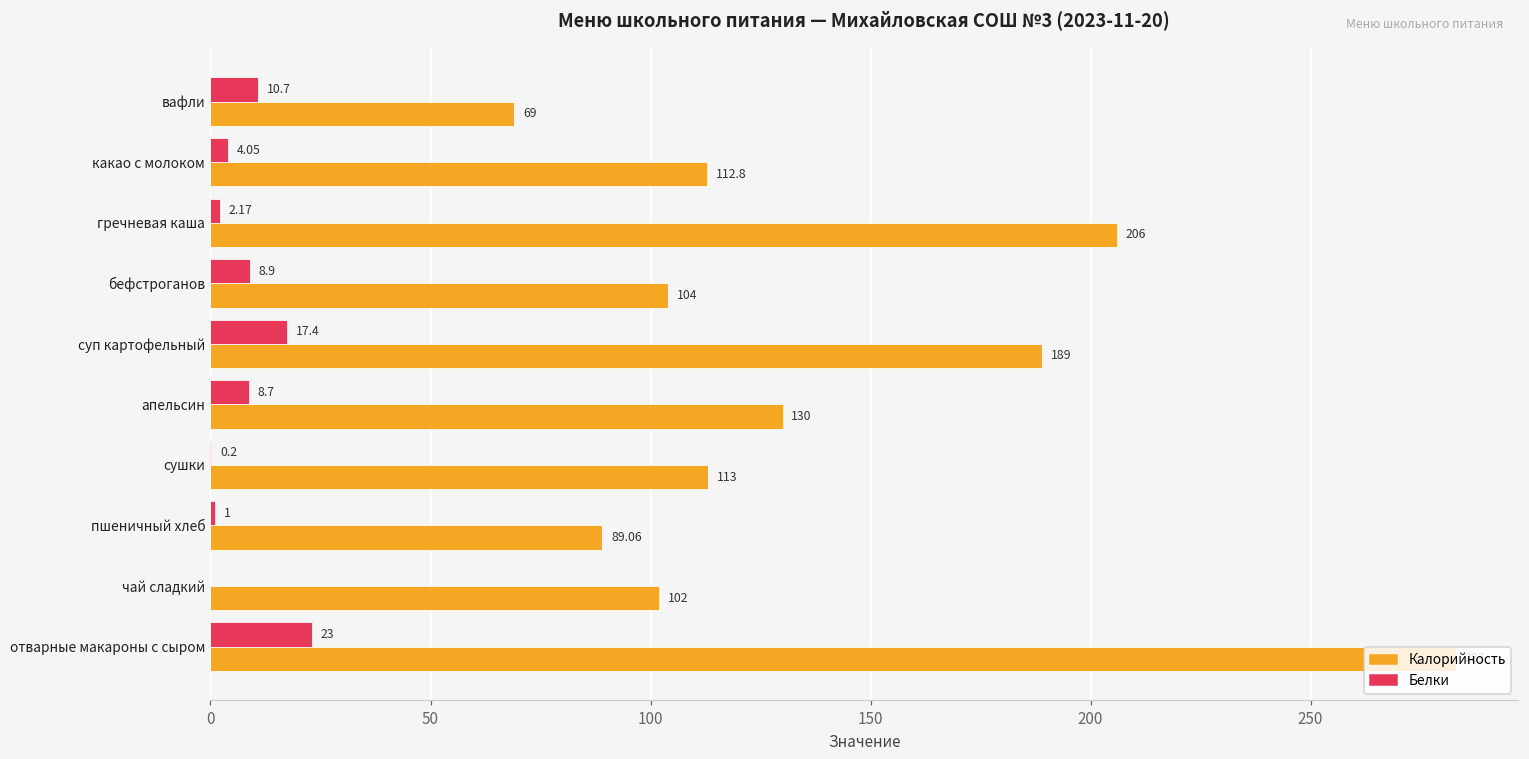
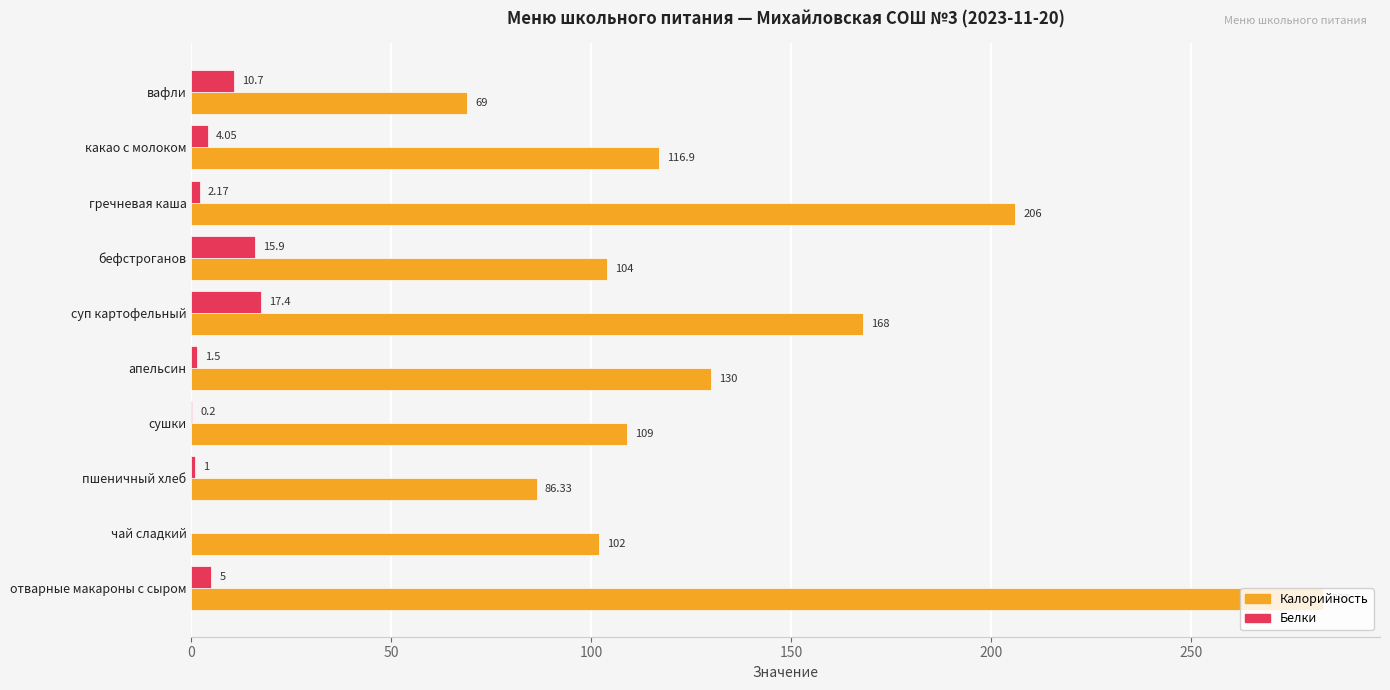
  {
    "Калорийность": {
      "вафли": 69,
-     "какао с молоком": 112.8,
+     "какао с молоком": 116.9,
      "гречневая каша": 206,
      "бефстроганов": 104,
-     "суп картофельный": 189,
+     "суп картофельный": 168,
      "апельсин": 130,
-     "сушки": 113,
-     "пшеничный хлеб": 89.06,
+     "сушки": 109,
+     "пшеничный хлеб": 86.33,
      "чай сладкий": 102
    },
    "Белки": {
      "вафли": 10.7,
      "какао с молоком": 4.05,
      "гречневая каша": 2.17,
-     "бефстроганов": 8.9,
+     "бефстроганов": 15.9,
      "суп картофельный": 17.4,
-     "апельсин": 8.7,
+     "апельсин": 1.5,
      "сушки": 0.2,
      "пшеничный хлеб": 1,
-     "отварные макароны с сыром": 23
+     "отварные макароны с сыром": 5
    }
  }
